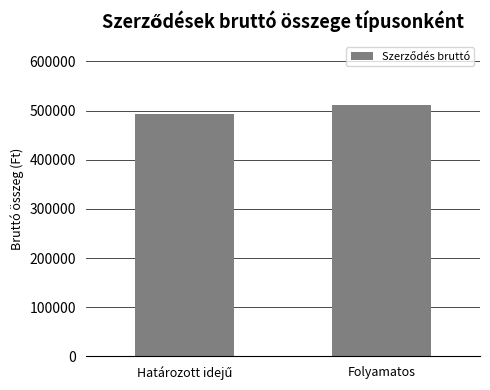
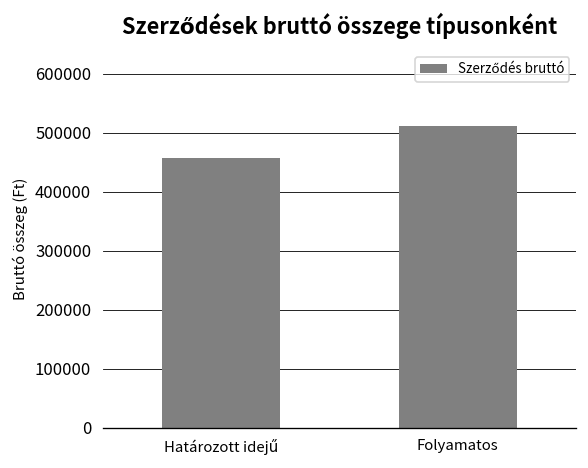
  {
-   "Határozott idejű": 490000,
+   "Határozott idejű": 460000,
    "Folyamatos": 510000
  }
